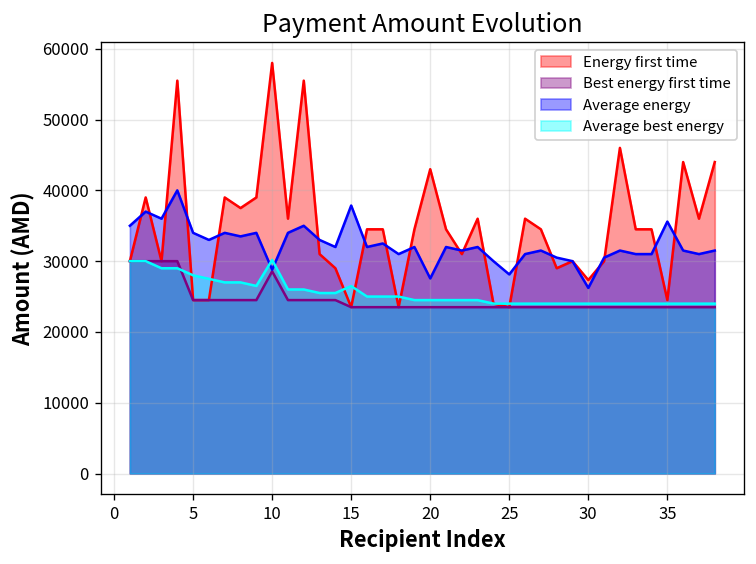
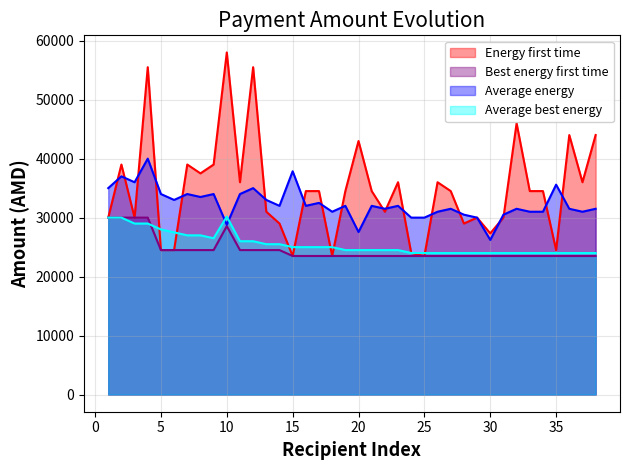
  {
    "Energy first time": {
      "10": 58000,
      "20": 43000,
      "30": 27000,
      "35": 25000
    },
    "Best energy first time": {
      "20": 24000,
      "30": 24000,
      "35": 24000
    },
    "Average energy": {
      "5": 34000,
      "15": 38000,
      "20": 28000,
-     "25": 28000,
+     "25": 30000,
      "30": 26000,
      "35": 36000
    },
    "Average best energy": {
      "5": 28000,
      "10": 30000,
-     "15": 26000,
+     "15": 25000,
      "20": 25000,
      "25": 24000,
      "30": 24000,
      "35": 24000
    }
  }
